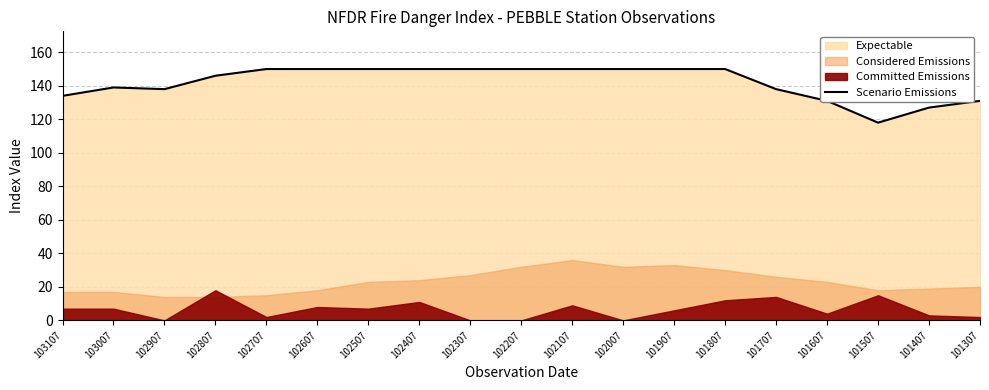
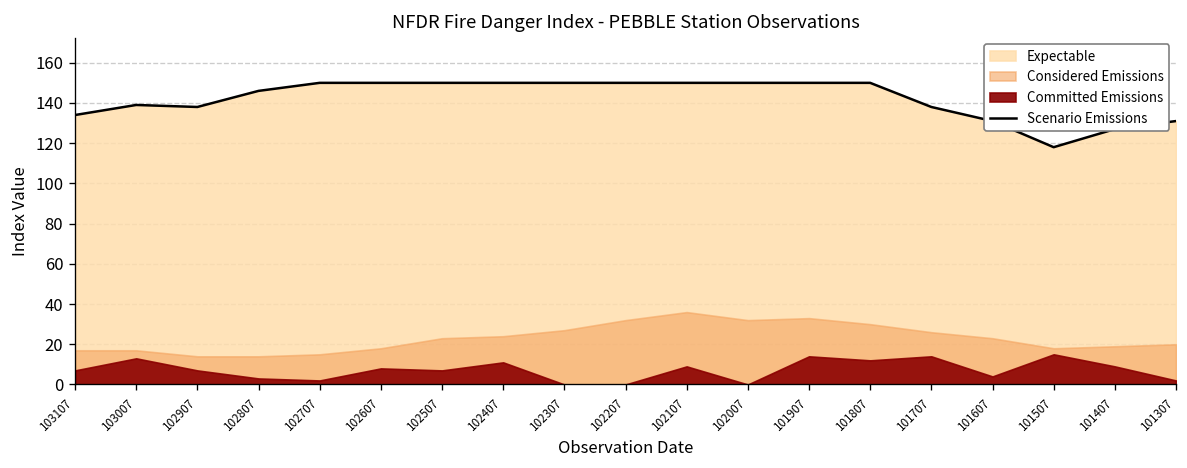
  {
    "Committed Emissions": {
      "103107": 7,
-     "103007": 7,
-     "102907": 0,
-     "102807": 18,
+     "103007": 13,
+     "102907": 7,
+     "102807": 3,
      "102707": 2,
      "102607": 8,
      "102507": 7,
      "102407": 11,
      "102307": 0,
      "102207": 0,
      "102107": 9,
      "102007": 0,
-     "101907": 6,
+     "101907": 14,
      "101807": 12,
      "101707": 14,
      "101607": 4,
      "101507": 15,
-     "101407": 3,
+     "101407": 9,
      "101307": 2
    }
  }
